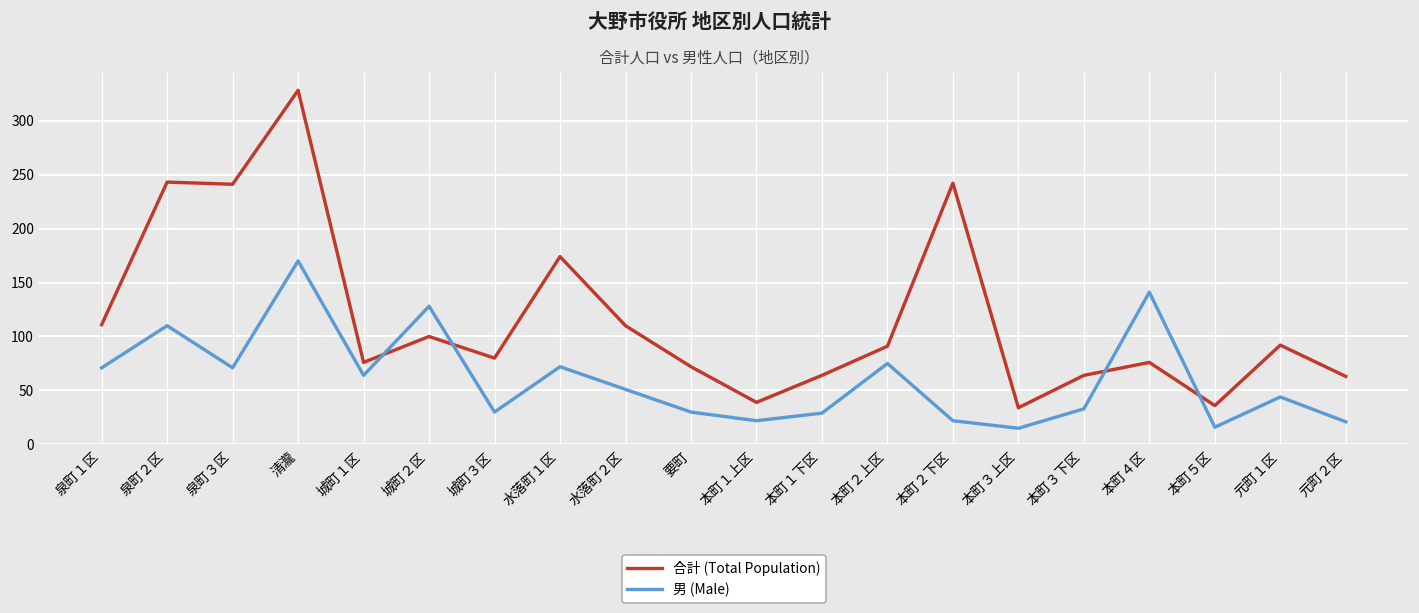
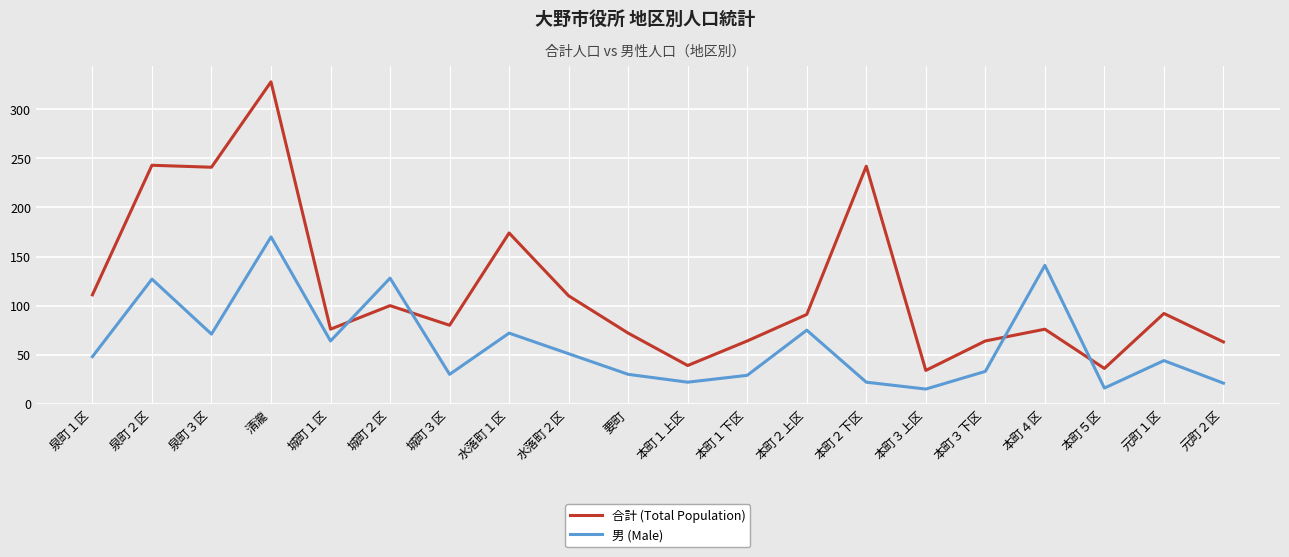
  {
    "合計 (Total Population)": {
      "泉町１区": 110,
      "泉町２区": 240,
      "泉町３区": 240,
      "清瀧": 330,
      "城町１区": 80,
      "城町２区": 100,
      "城町３区": 80,
      "水落町１区": 170,
      "水落町２区": 110,
      "要町": 70,
      "本町１上区": 40,
      "本町１下区": 60,
      "本町２上区": 90,
      "本町２下区": 240,
      "本町３上区": 30,
      "本町３下区": 60,
      "本町４区": 80,
      "本町５区": 40,
      "元町１区": 90,
      "元町２区": 60
    },
    "男 (Male)": {
-     "泉町１区": 70,
-     "泉町２区": 110,
+     "泉町１区": 50,
+     "泉町２区": 130,
      "泉町３区": 70,
      "清瀧": 170,
      "城町１区": 60,
      "城町２区": 130,
      "城町３区": 30,
      "水落町１区": 70,
      "水落町２区": 50,
      "要町": 30,
      "本町１上区": 20,
      "本町１下区": 30,
      "本町２上区": 80,
      "本町２下区": 20,
      "本町３上区": 20,
      "本町３下区": 30,
      "本町４区": 140,
      "本町５区": 20,
      "元町１区": 40,
      "元町２区": 20
    }
  }
